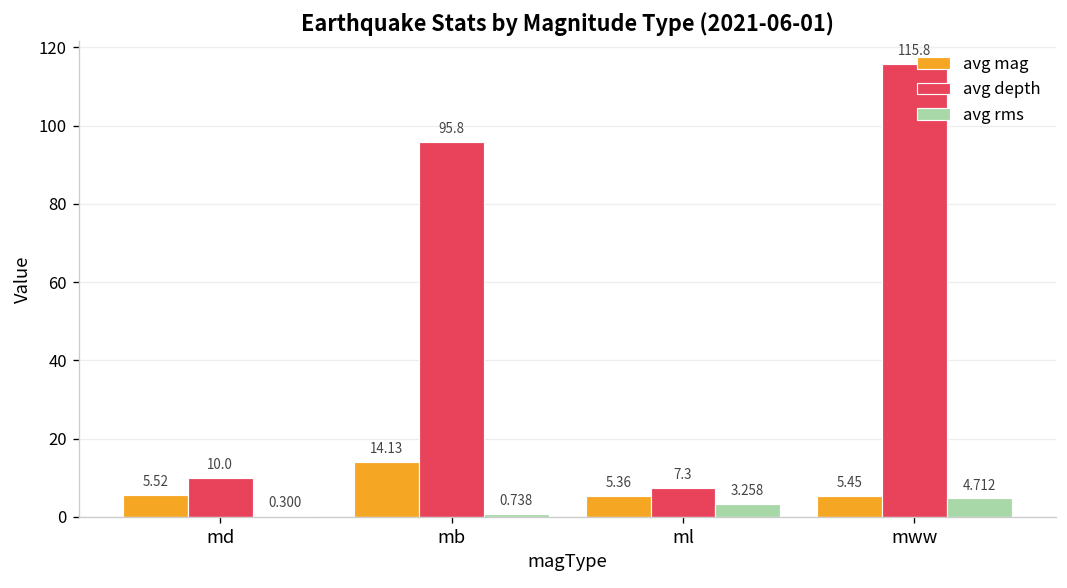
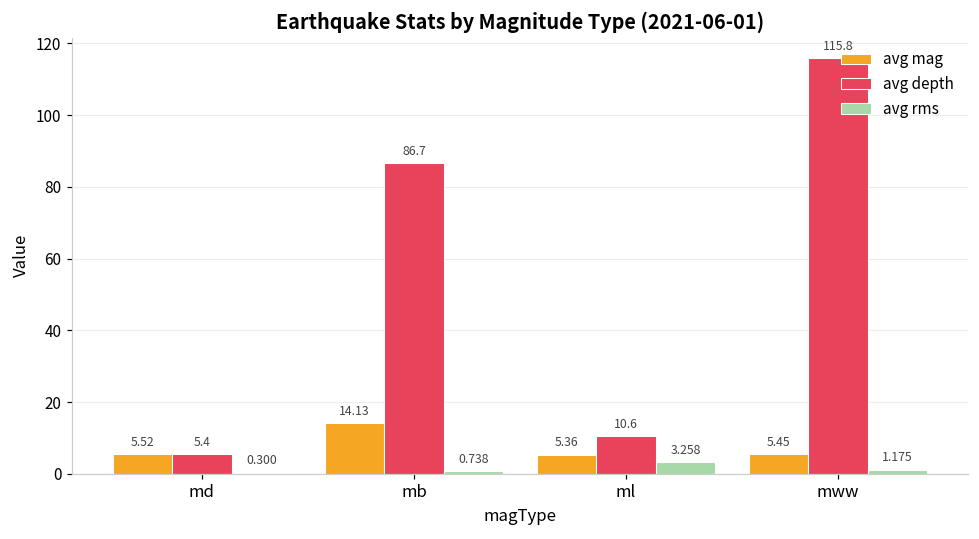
  {
    "avg mag": {
      "md": 5.52,
      "mb": 14.13,
      "ml": 5.36,
      "mww": 5.45
    },
    "avg depth": {
-     "md": 10.0,
-     "mb": 95.8,
-     "ml": 7.3,
+     "md": 5.4,
+     "mb": 86.7,
+     "ml": 10.6,
      "mww": 115.8
    },
    "avg rms": {
      "md": 0.300,
      "mb": 0.738,
      "ml": 3.258,
-     "mww": 4.712
+     "mww": 1.175
    }
  }
